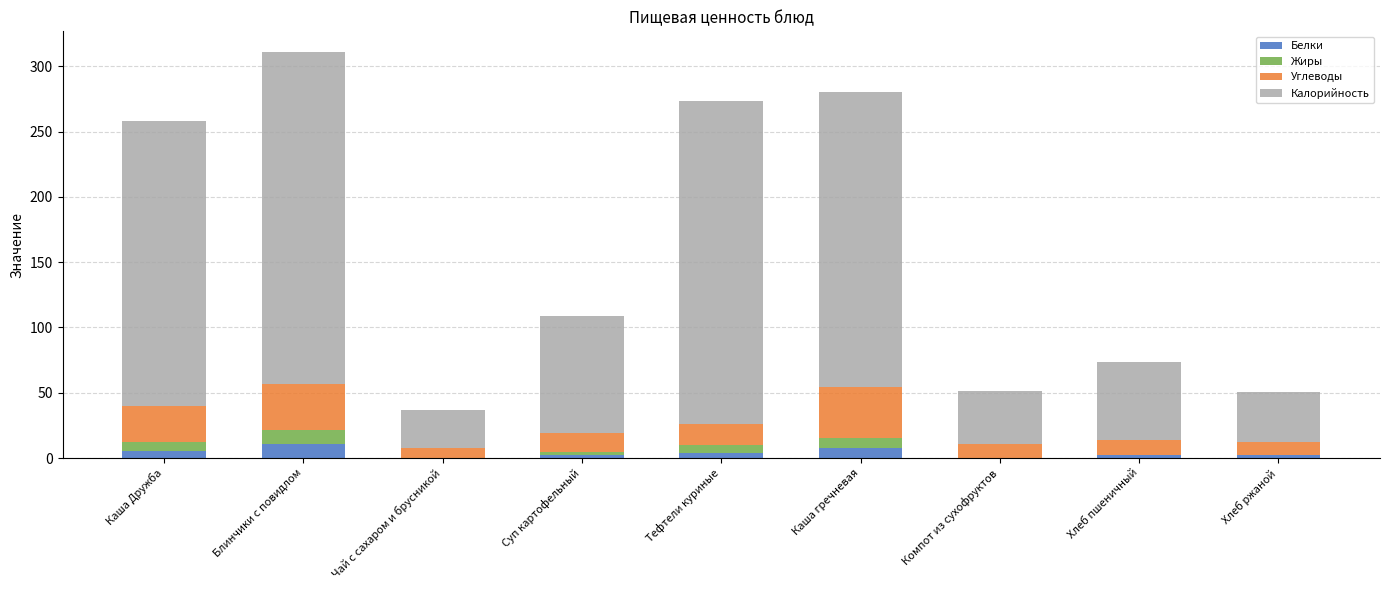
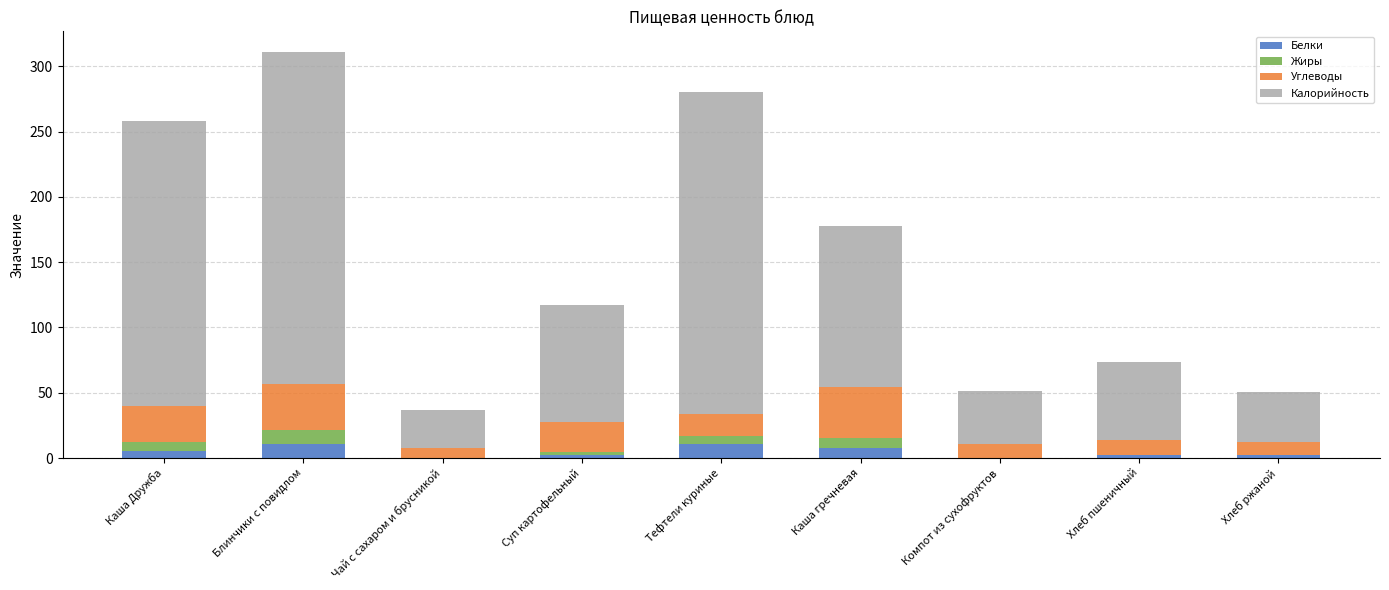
  {
    "Белки": {
      "Каша Дружба": 5,
      "Блинчики с повидлом": 11,
      "Суп картофельный": 2,
-     "Тефтели куриные": 3,
+     "Тефтели куриные": 10,
      "Каша гречневая": 8,
      "Хлеб пшеничный": 2,
      "Хлеб ржаной": 2
    },
    "Жиры": {
      "Каша Дружба": 7,
      "Блинчики с повидлом": 10,
      "Суп картофельный": 2,
      "Тефтели куриные": 7,
      "Каша гречневая": 8,
      "Компот из сухофруктов": 0
    },
    "Углеводы": {
      "Каша Дружба": 27,
      "Блинчики с повидлом": 36,
      "Чай с сахаром и брусникой": 7,
-     "Суп картофельный": 15,
+     "Суп картофельный": 23,
      "Тефтели куриные": 16,
      "Каша гречневая": 39,
      "Компот из сухофруктов": 11,
      "Хлеб пшеничный": 11,
      "Хлеб ржаной": 10
    },
    "Калорийность": {
      "Каша Дружба": 218,
      "Блинчики с повидлом": 254,
      "Чай с сахаром и брусникой": 29,
      "Суп картофельный": 89,
      "Тефтели куриные": 247,
-     "Каша гречневая": 226,
+     "Каша гречневая": 123,
      "Компот из сухофруктов": 40,
      "Хлеб пшеничный": 60,
      "Хлеб ржаной": 38
    }
  }
